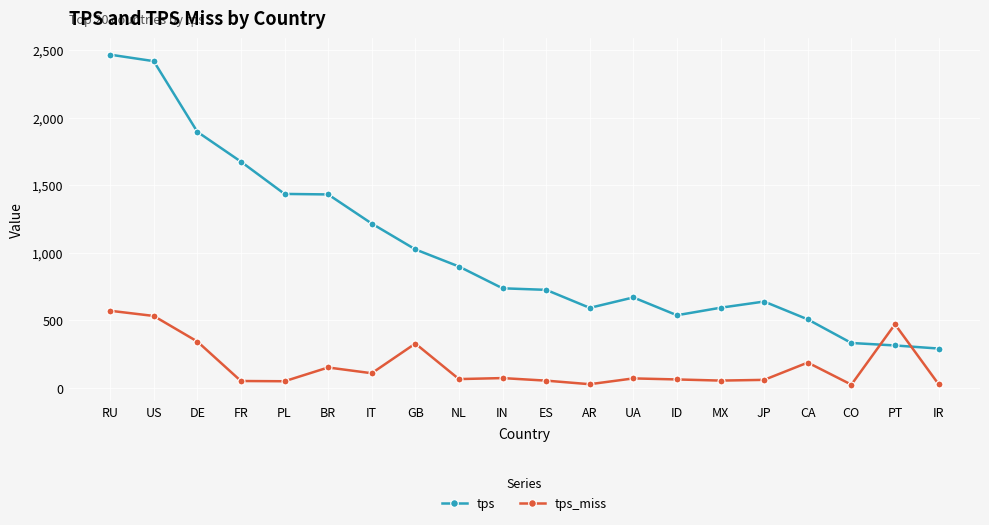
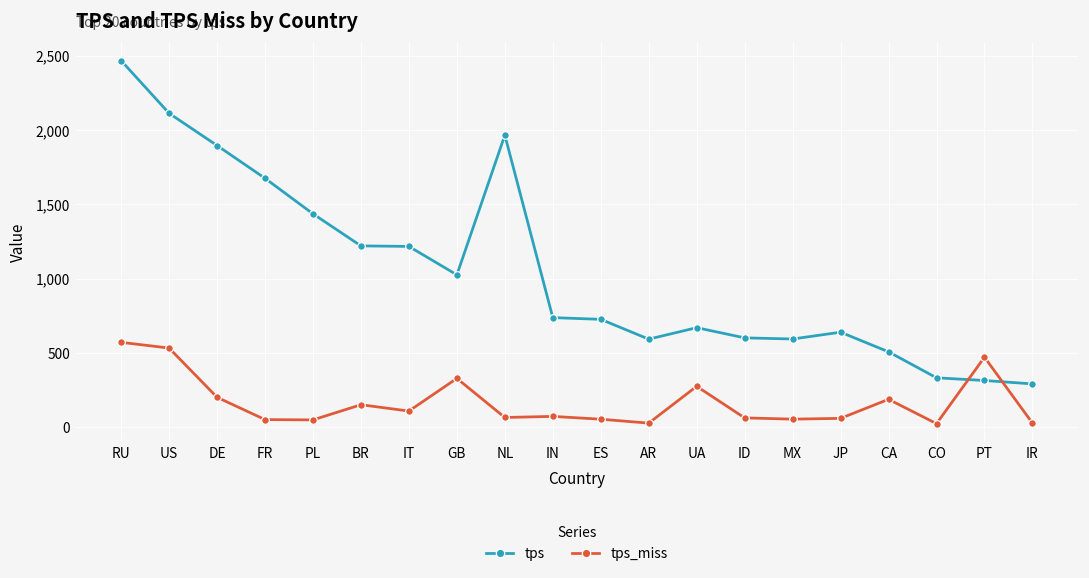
  {
    "tps": {
      "RU": "2,470",
-     "US": "2,420",
+     "US": "2,110",
      "DE": "1,900",
      "FR": "1,680",
      "PL": "1,440",
-     "BR": "1,430",
+     "BR": "1,220",
      "IT": "1,220",
      "GB": "1,030",
-     "NL": "900",
+     "NL": "1,970",
      "IN": "740",
      "ES": "730",
      "AR": "590",
      "UA": "670",
-     "ID": "540",
+     "ID": "600",
      "MX": "590",
      "JP": "640",
      "CA": "510",
      "CO": "330",
      "PT": "310",
      "IR": "290"
    },
    "tps_miss": {
      "RU": "570",
      "US": "530",
-     "DE": "340",
+     "DE": "200",
      "FR": "50",
      "PL": "50",
      "BR": "150",
      "IT": "110",
      "GB": "330",
      "NL": "70",
      "IN": "70",
      "ES": "50",
      "AR": "30",
-     "UA": "70",
+     "UA": "280",
      "ID": "60",
      "MX": "50",
      "JP": "60",
      "CA": "190",
      "CO": "20",
      "PT": "470",
      "IR": "30"
    }
  }
